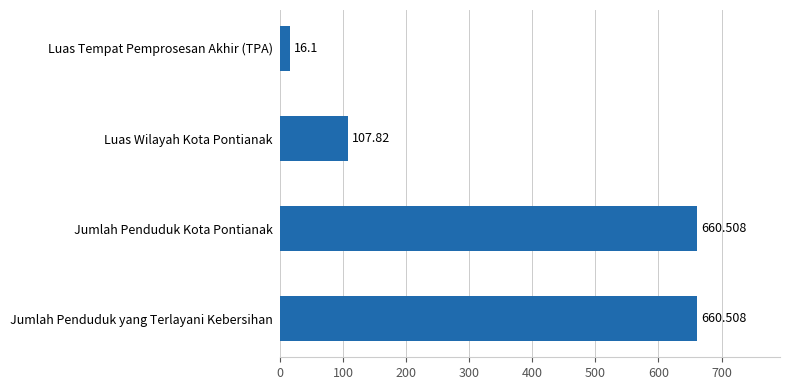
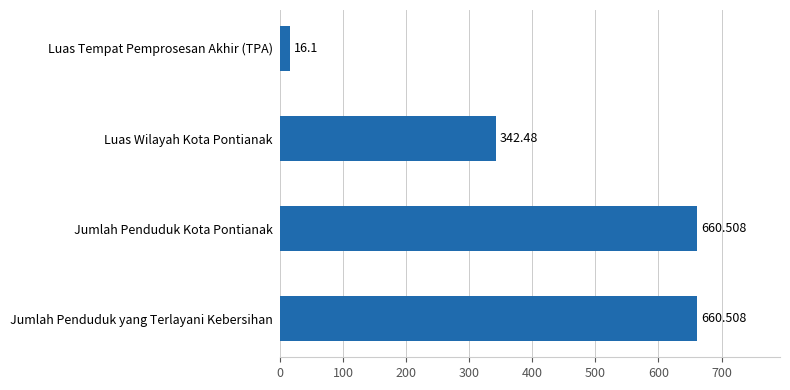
  {
    "Luas Tempat Pemprosesan Akhir (TPA)": 16.1,
-   "Luas Wilayah Kota Pontianak": 107.82,
+   "Luas Wilayah Kota Pontianak": 342.48,
    "Jumlah Penduduk Kota Pontianak": 660.508,
    "Jumlah Penduduk yang Terlayani Kebersihan": 660.508
  }
